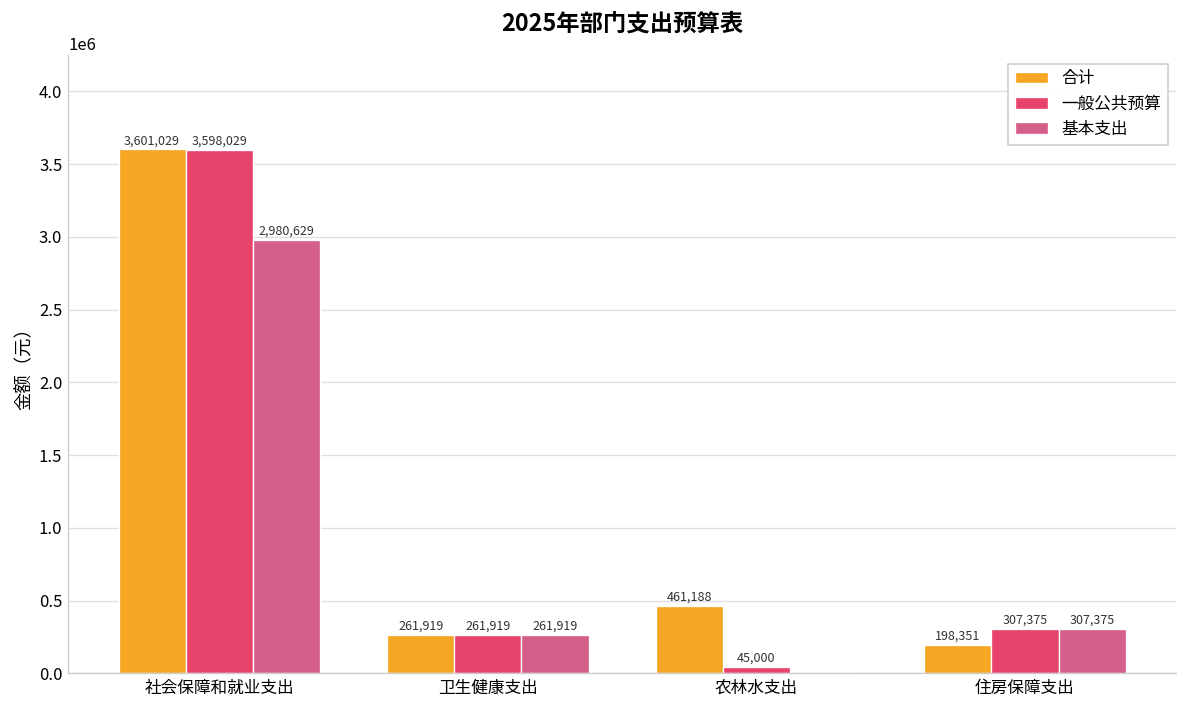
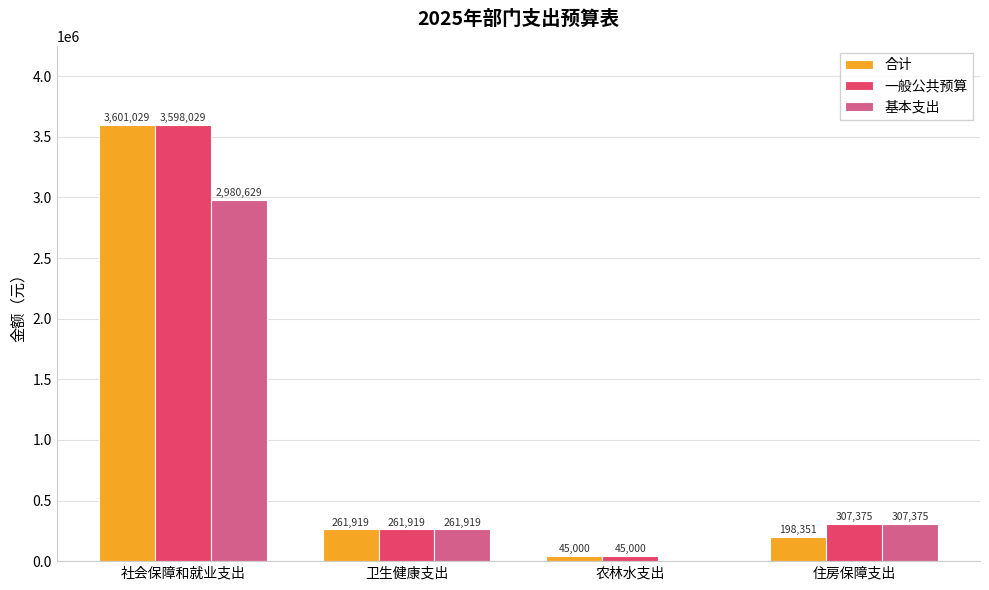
  {
    "合计": {
      "社会保障和就业支出": "3,601,029",
      "卫生健康支出": "261,919",
-     "农林水支出": "461,188",
+     "农林水支出": "45,000",
      "住房保障支出": "198,351"
    }
  }
